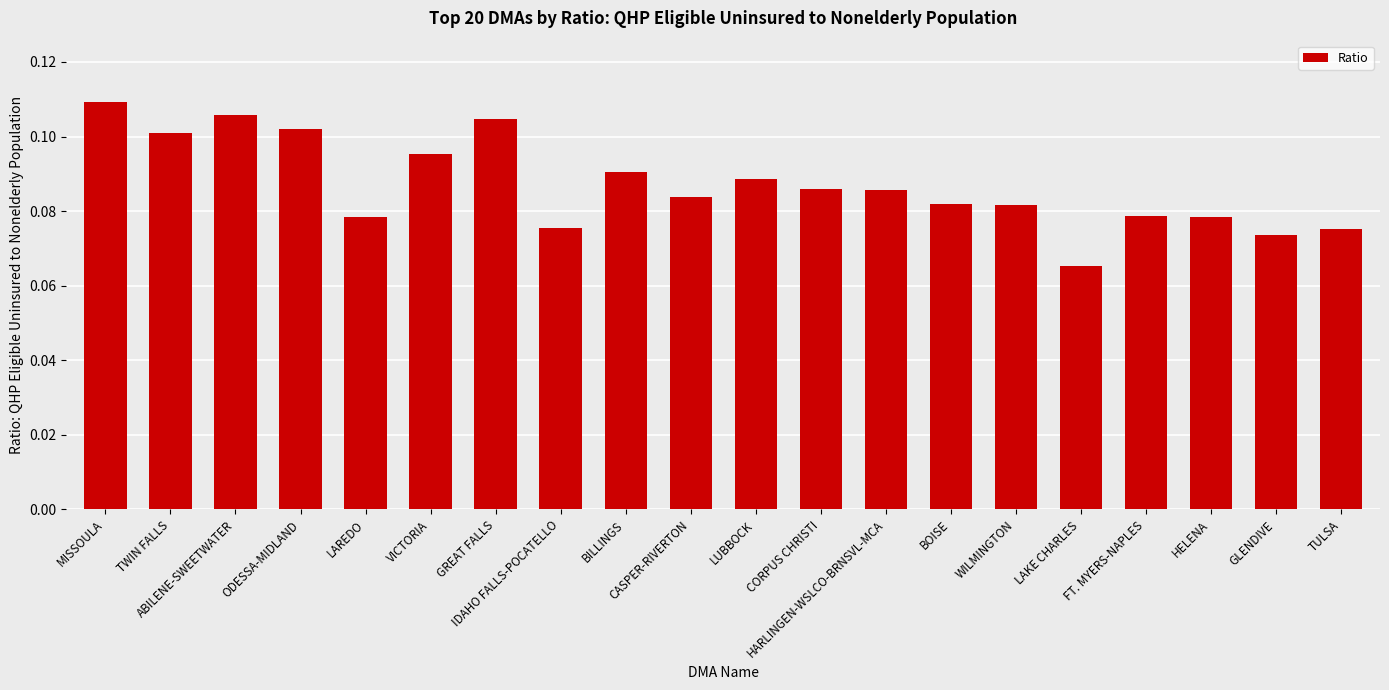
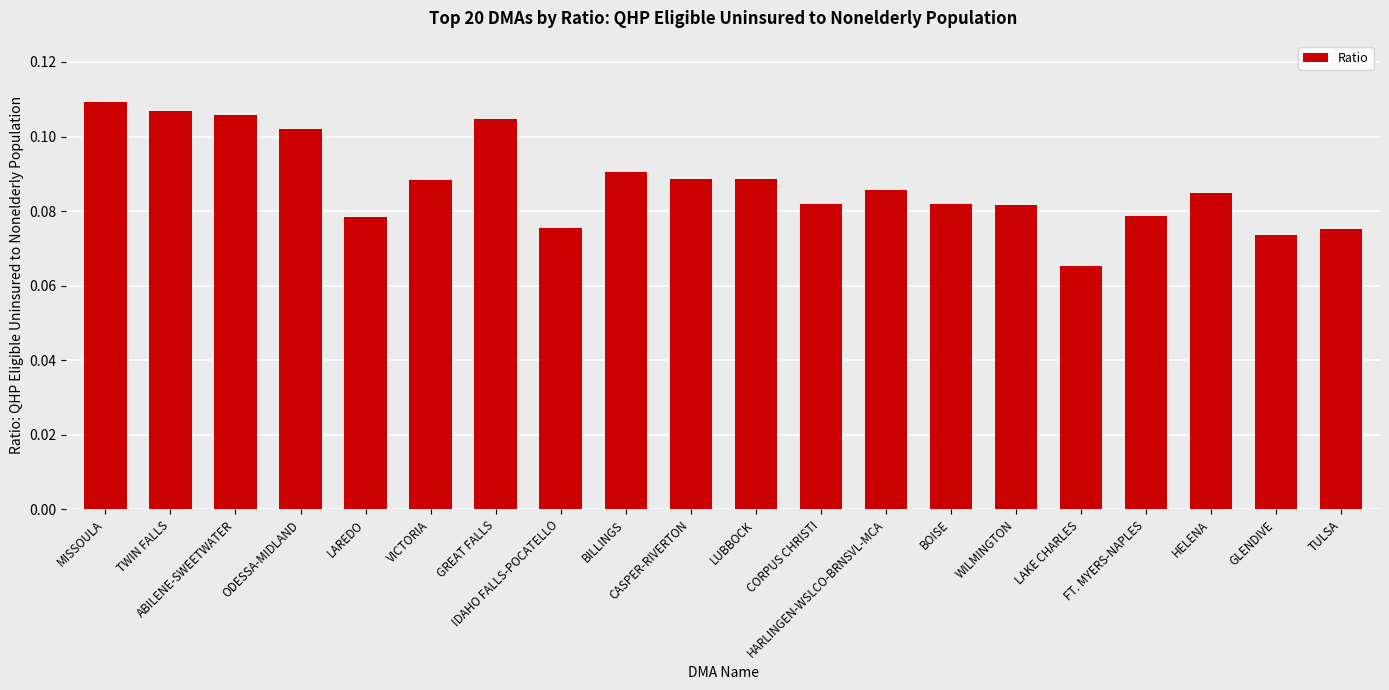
  {
    "MISSOULA": 0.109,
-   "TWIN FALLS": 0.101,
+   "TWIN FALLS": 0.107,
    "ABILENE-SWEETWATER": 0.106,
    "ODESSA-MIDLAND": 0.102,
    "LAREDO": 0.079,
-   "VICTORIA": 0.095,
+   "VICTORIA": 0.088,
    "GREAT FALLS": 0.105,
    "IDAHO FALLS-POCATELLO": 0.075,
    "BILLINGS": 0.091,
-   "CASPER-RIVERTON": 0.084,
+   "CASPER-RIVERTON": 0.089,
    "LUBBOCK": 0.089,
-   "CORPUS CHRISTI": 0.086,
+   "CORPUS CHRISTI": 0.082,
    "HARLINGEN-WSLCO-BRNSVL-MCA": 0.086,
    "BOISE": 0.082,
    "WILMINGTON": 0.082,
    "LAKE CHARLES": 0.065,
    "FT. MYERS-NAPLES": 0.079,
-   "HELENA": 0.078,
+   "HELENA": 0.085,
    "GLENDIVE": 0.074,
    "TULSA": 0.075
  }
